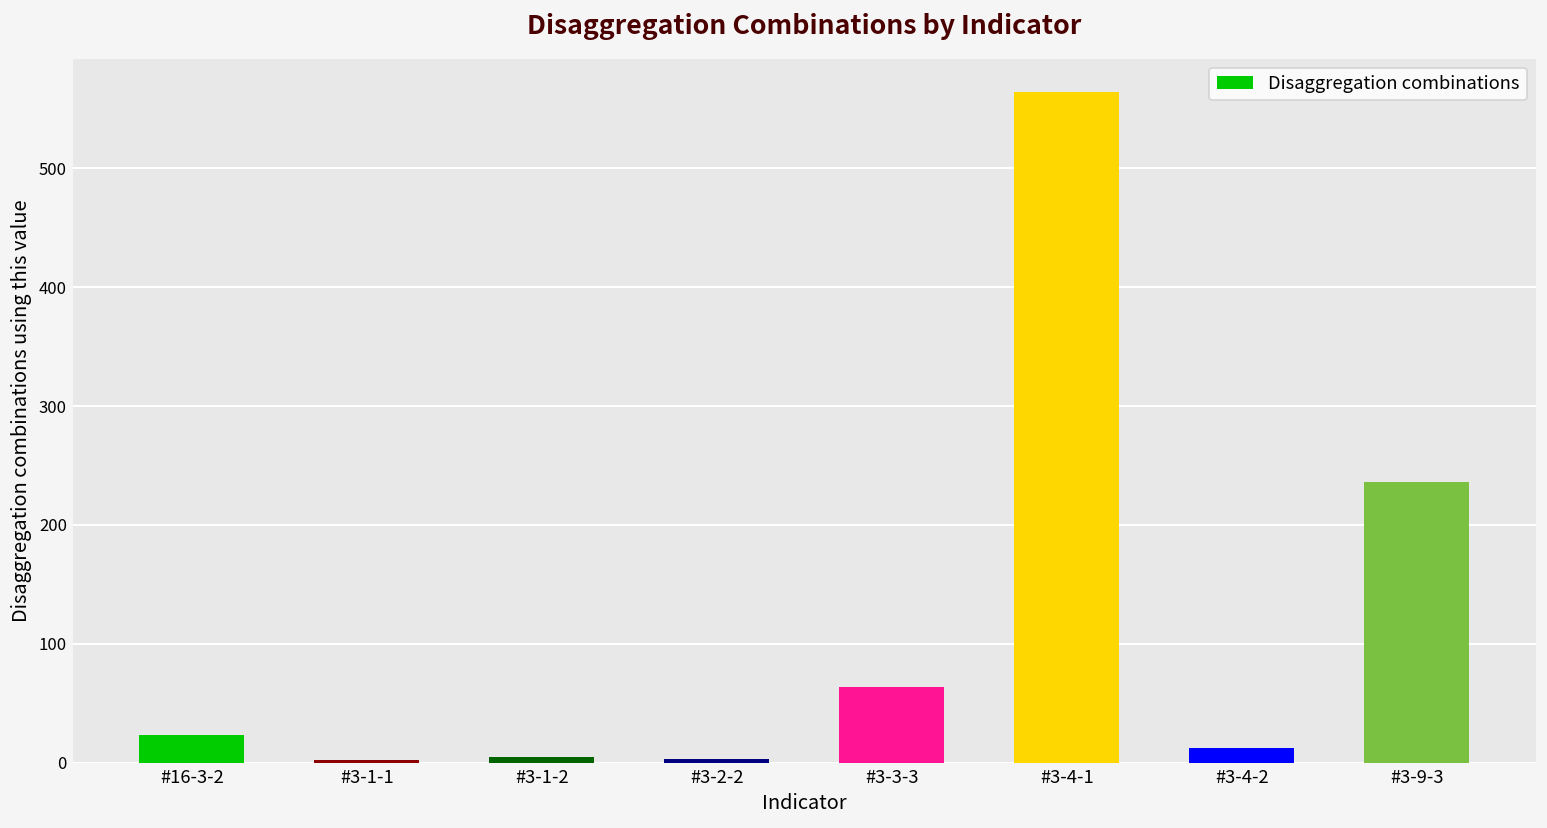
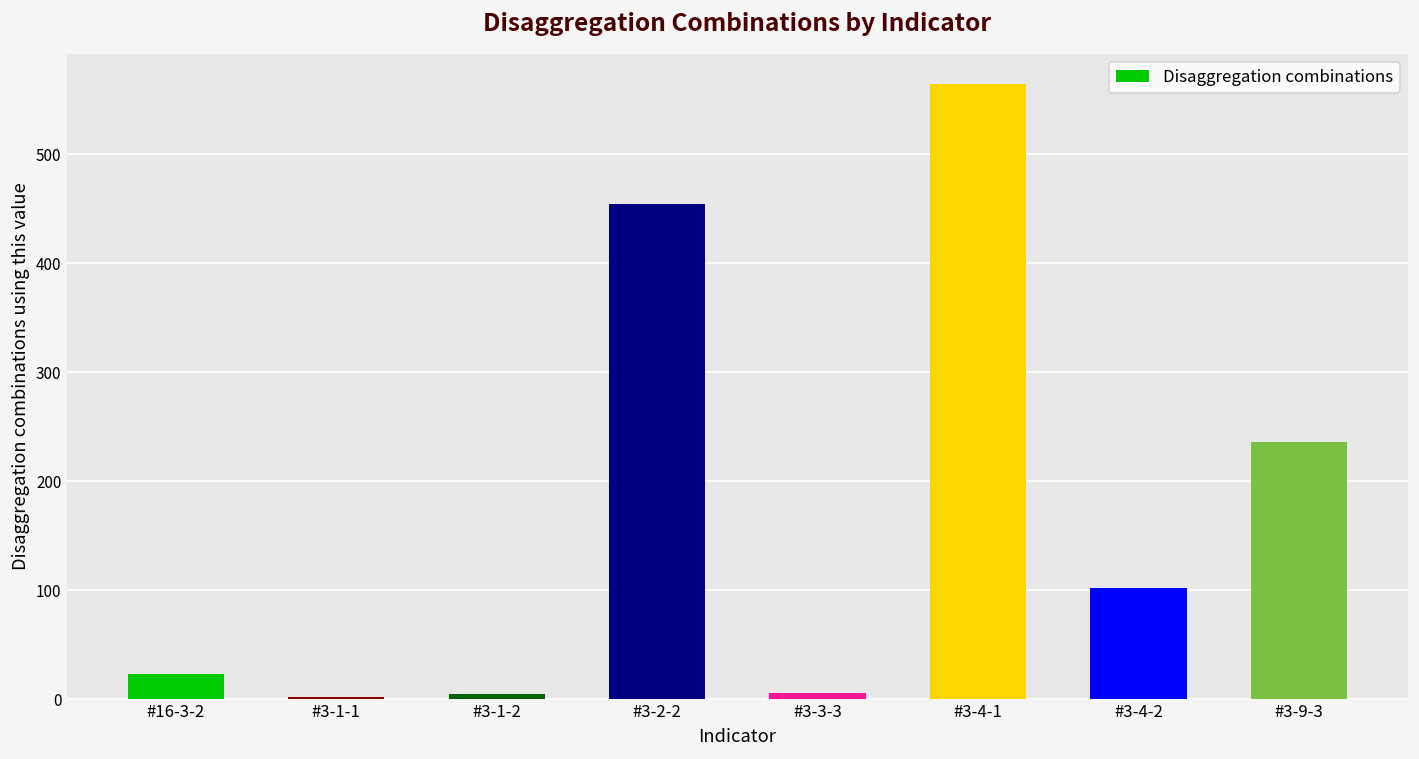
  {
    "#16-3-2": 20,
    "#3-1-2": 10,
-   "#3-2-2": 0,
-   "#3-3-3": 60,
+   "#3-2-2": 450,
+   "#3-3-3": 10,
    "#3-4-1": 560,
-   "#3-4-2": 10,
+   "#3-4-2": 100,
    "#3-9-3": 240
  }
